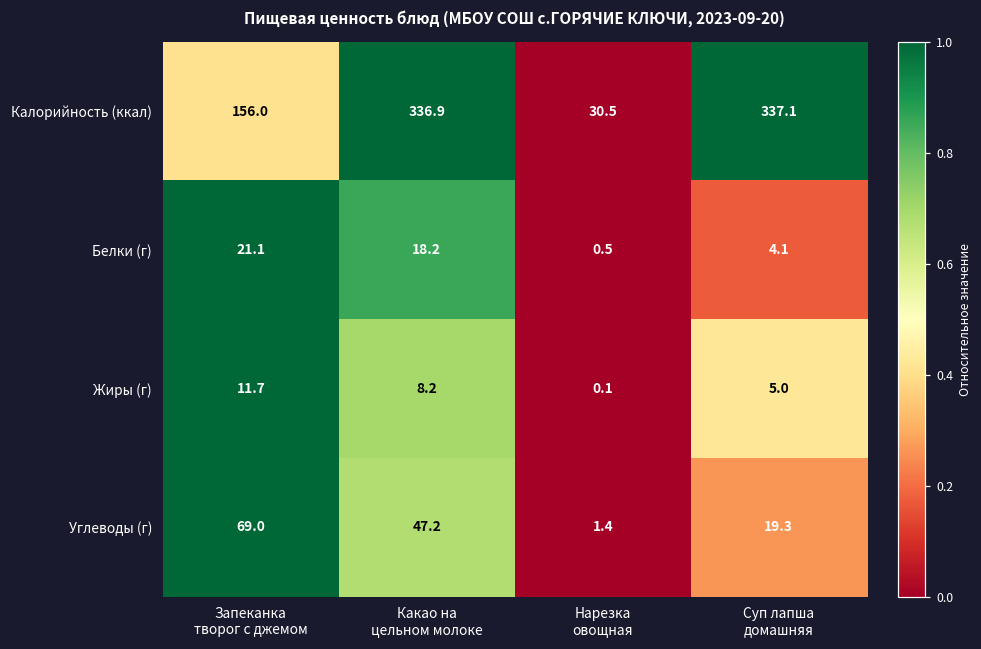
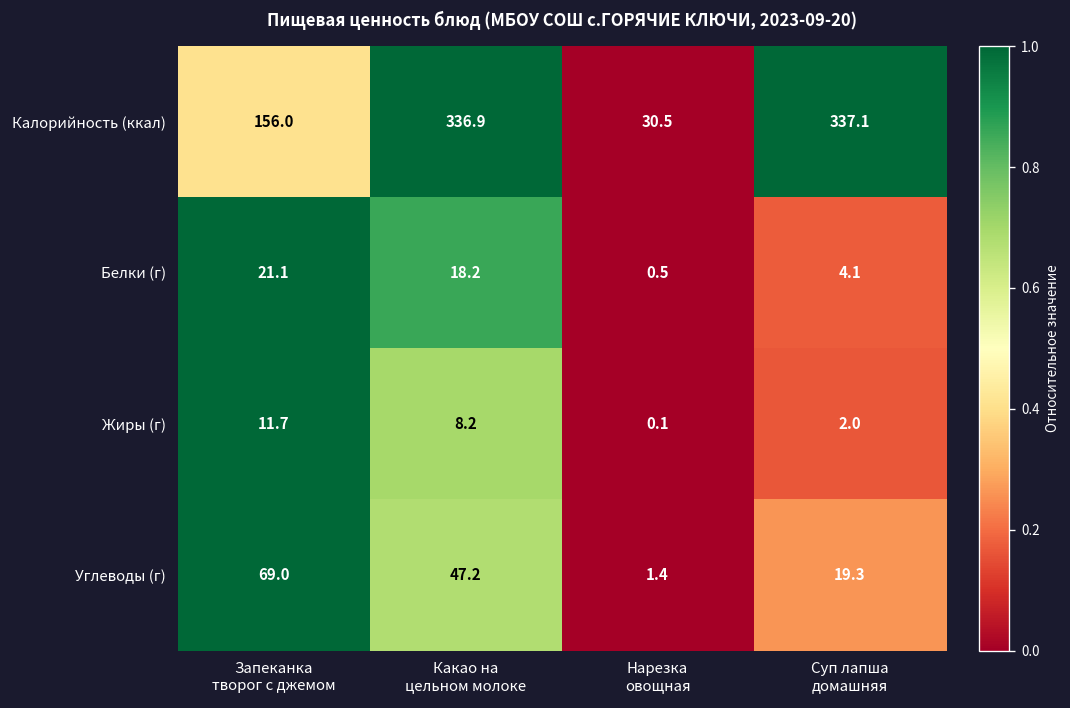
  {
    "Калорийность (ккал)": {
      "Запеканка творог с джемом": 156.0,
      "Какао на цельном молоке": 336.9,
      "Нарезка овощная": 30.5,
      "Суп лапша домашняя": 337.1
    },
    "Белки (г)": {
      "Запеканка творог с джемом": 21.1,
      "Какао на цельном молоке": 18.2,
      "Нарезка овощная": 0.5,
      "Суп лапша домашняя": 4.1
    },
    "Жиры (г)": {
      "Запеканка творог с джемом": 11.7,
      "Какао на цельном молоке": 8.2,
      "Нарезка овощная": 0.1,
-     "Суп лапша домашняя": 5.0
+     "Суп лапша домашняя": 2.0
    },
    "Углеводы (г)": {
      "Запеканка творог с джемом": 69.0,
      "Какао на цельном молоке": 47.2,
      "Нарезка овощная": 1.4,
      "Суп лапша домашняя": 19.3
    }
  }
